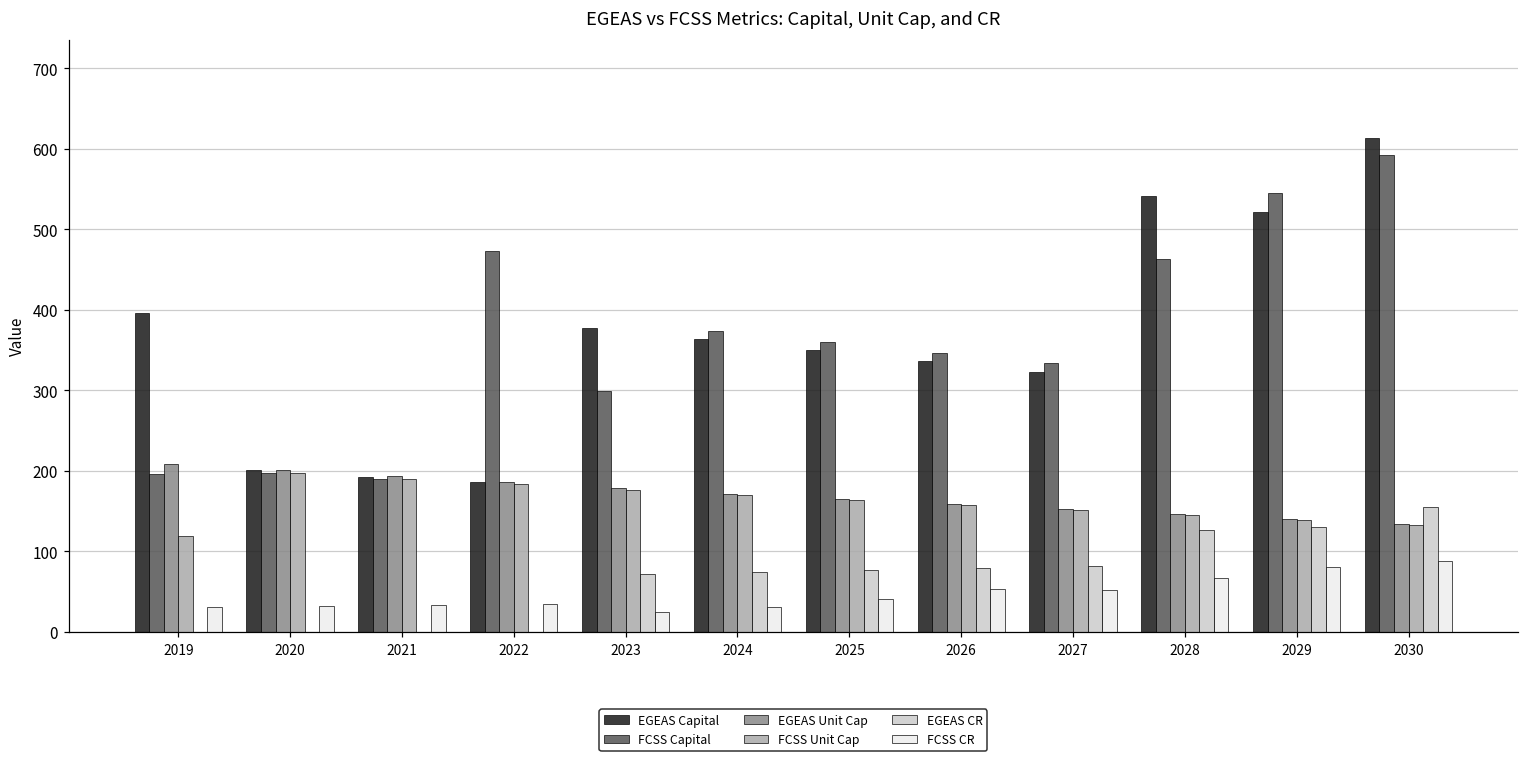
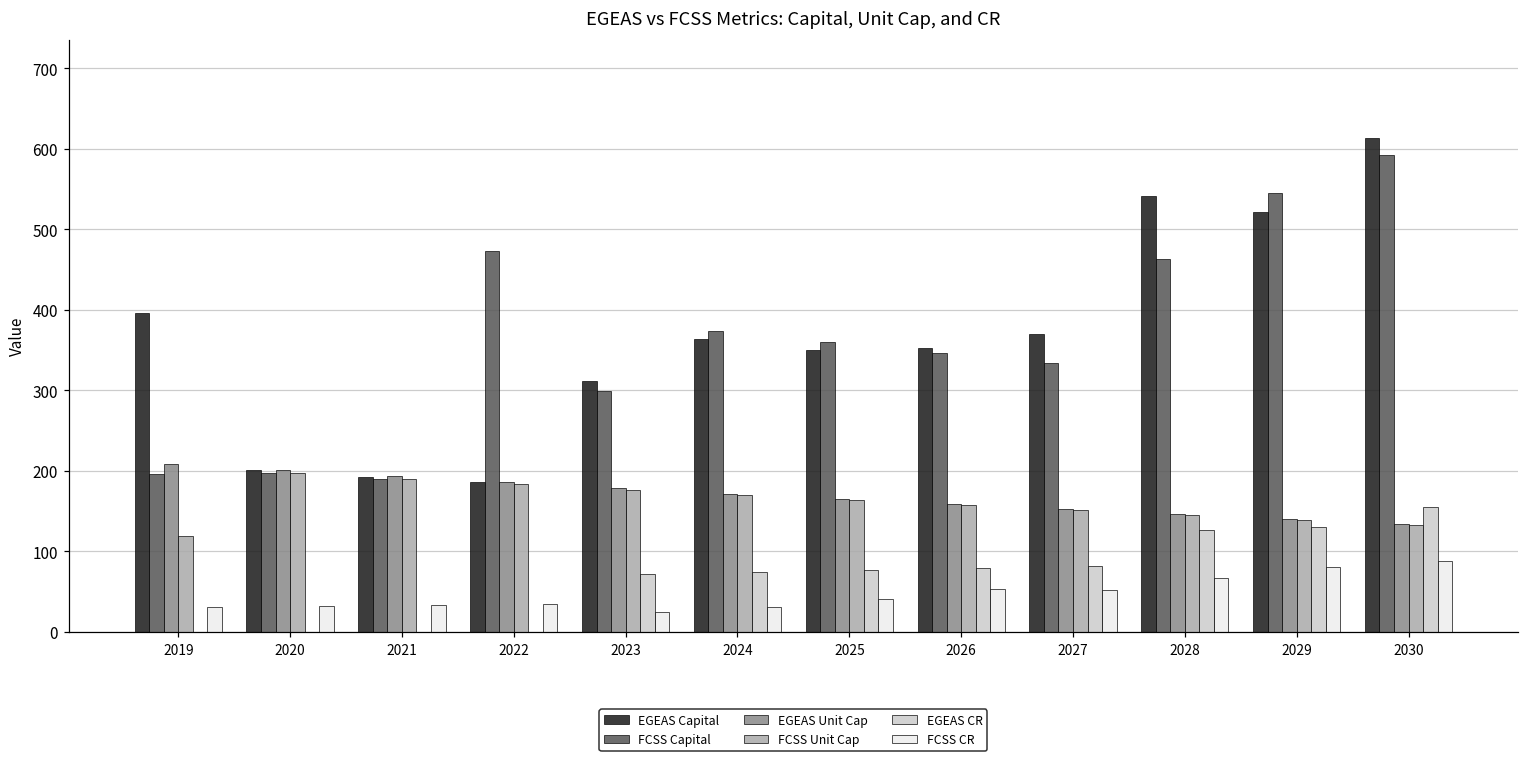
  {
    "EGEAS Capital": {
      "2019": 400,
      "2020": 200,
      "2021": 190,
      "2022": 190,
-     "2023": 380,
+     "2023": 310,
      "2024": 360,
      "2025": 350,
-     "2026": 340,
-     "2027": 320,
+     "2026": 350,
+     "2027": 370,
      "2028": 540,
      "2029": 520,
      "2030": 610
    },
    "FCSS Capital": {
      "2019": 200,
      "2020": 200,
      "2021": 190,
      "2022": 470,
      "2023": 300,
      "2024": 370,
      "2025": 360,
      "2026": 350,
      "2027": 330,
      "2028": 460,
      "2029": 550,
      "2030": 590
    }
  }
